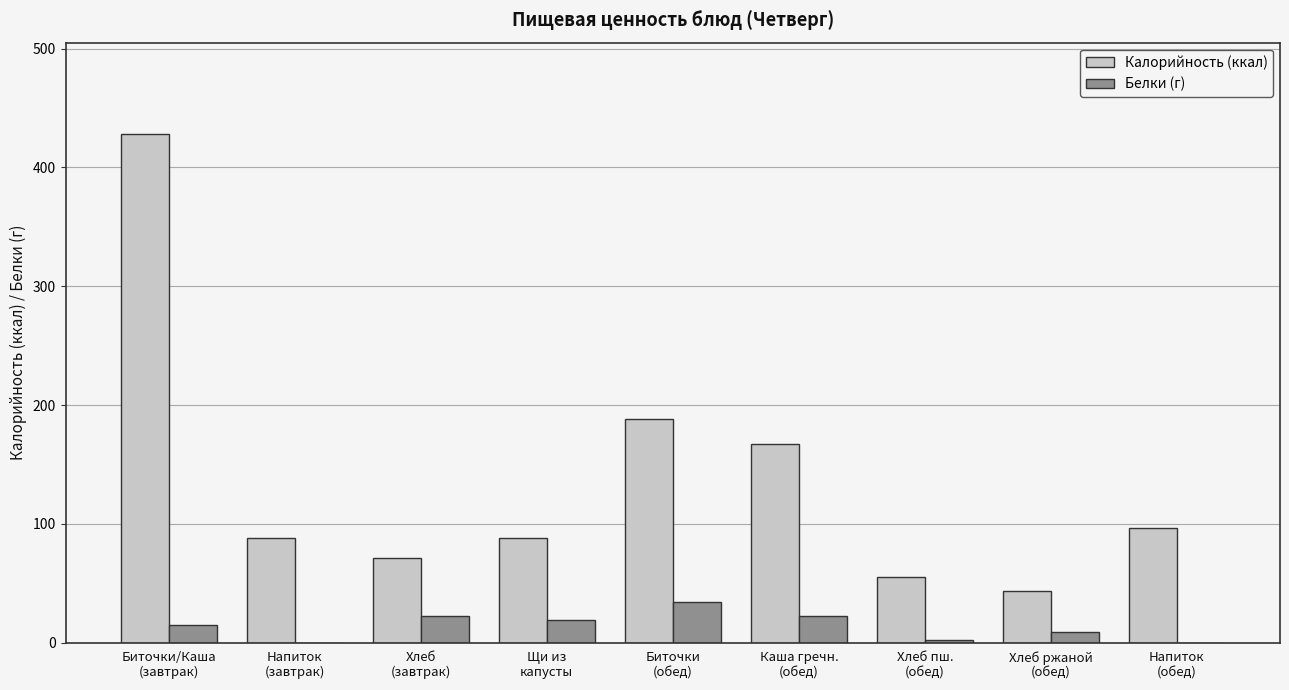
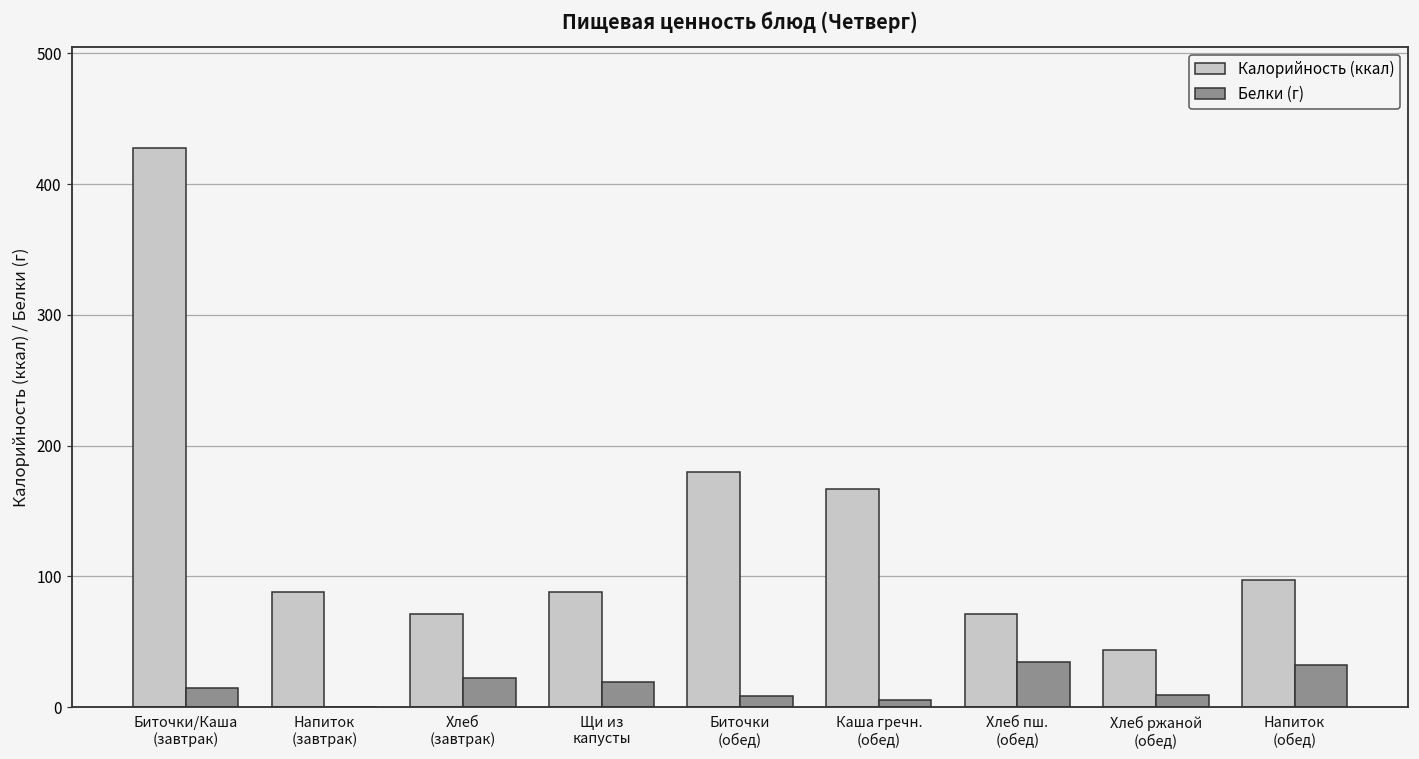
  {
    "Калорийность (ккал)": {
      "Биточки/Каша (завтрак)": 428,
      "Напиток (завтрак)": 88,
      "Хлеб (завтрак)": 71,
      "Щи из капусты": 88,
-     "Биточки (обед)": 188,
+     "Биточки (обед)": 180,
      "Каша гречн. (обед)": 167,
-     "Хлеб пш. (обед)": 55,
+     "Хлеб пш. (обед)": 71,
      "Хлеб ржаной (обед)": 44,
      "Напиток (обед)": 97
    },
    "Белки (г)": {
      "Биточки/Каша (завтрак)": 15,
      "Хлеб (завтрак)": 23,
      "Щи из капусты": 19,
-     "Биточки (обед)": 34,
-     "Каша гречн. (обед)": 22,
-     "Хлеб пш. (обед)": 2,
+     "Биточки (обед)": 8,
+     "Каша гречн. (обед)": 5,
+     "Хлеб пш. (обед)": 35,
      "Хлеб ржаной (обед)": 9,
-     "Напиток (обед)": 0
+     "Напиток (обед)": 32
    }
  }
